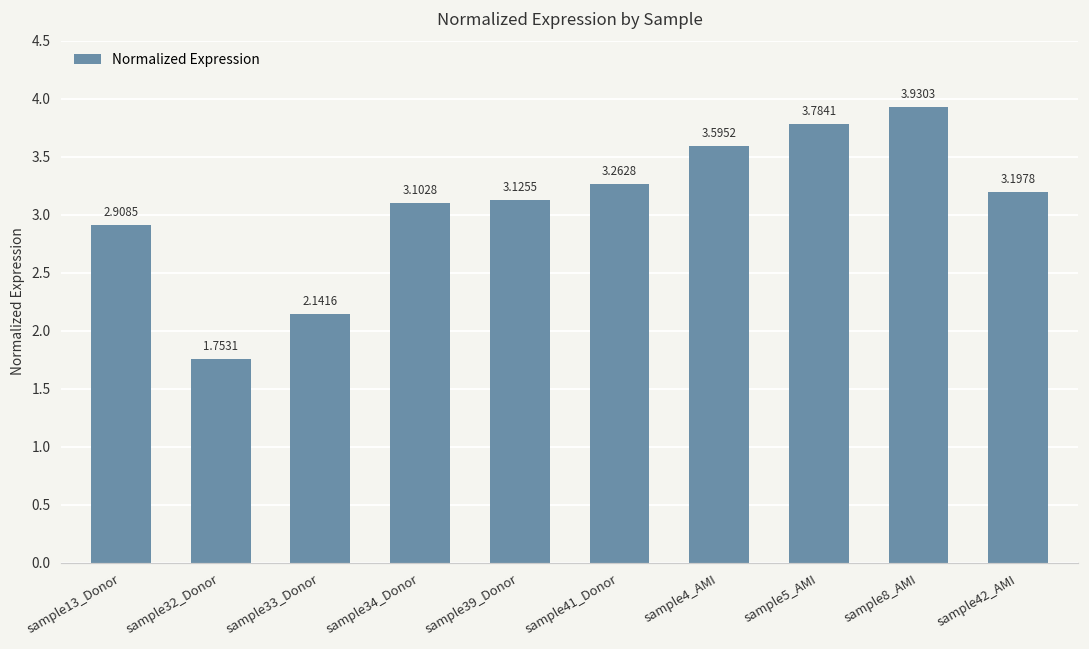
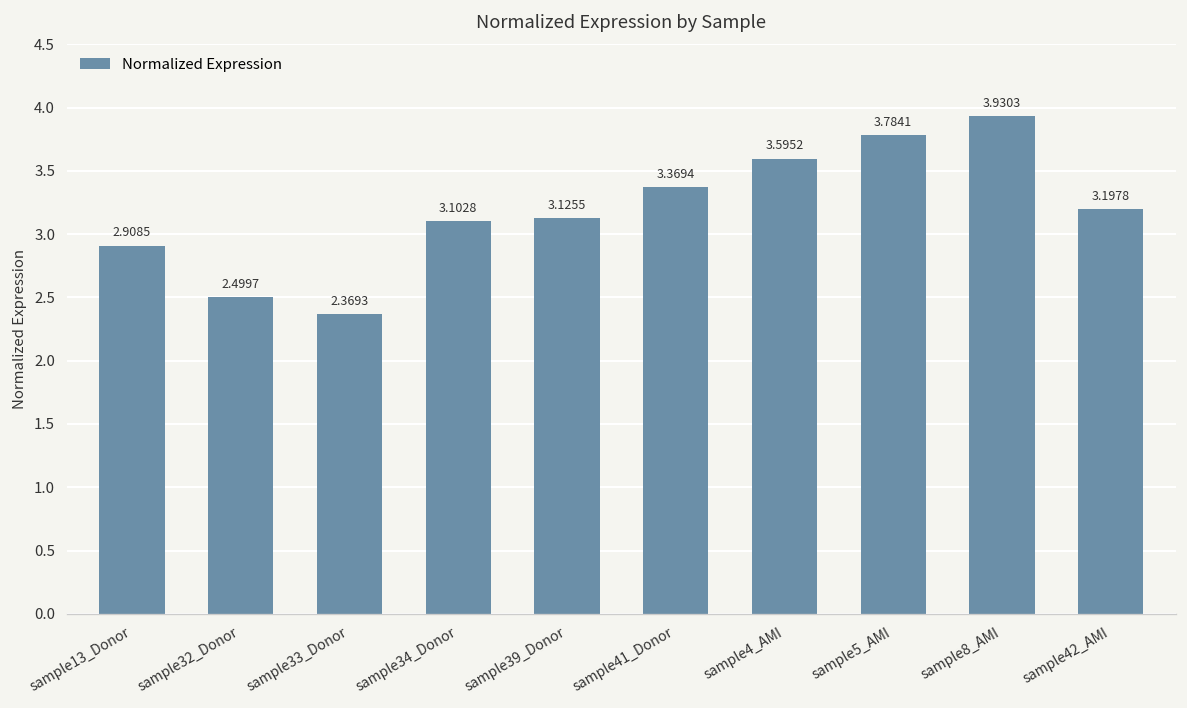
  {
    "sample13_Donor": 2.9085,
-   "sample32_Donor": 1.7531,
-   "sample33_Donor": 2.1416,
+   "sample32_Donor": 2.4997,
+   "sample33_Donor": 2.3693,
    "sample34_Donor": 3.1028,
    "sample39_Donor": 3.1255,
-   "sample41_Donor": 3.2628,
+   "sample41_Donor": 3.3694,
    "sample4_AMI": 3.5952,
    "sample5_AMI": 3.7841,
    "sample8_AMI": 3.9303,
    "sample42_AMI": 3.1978
  }
